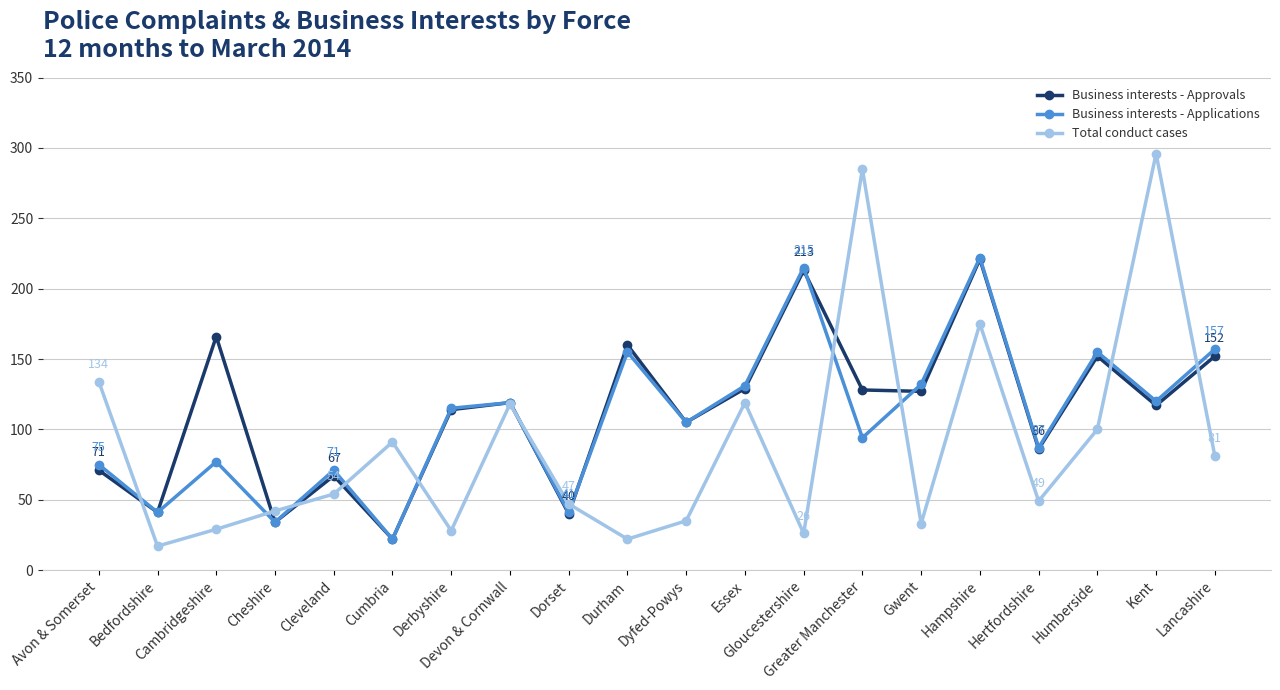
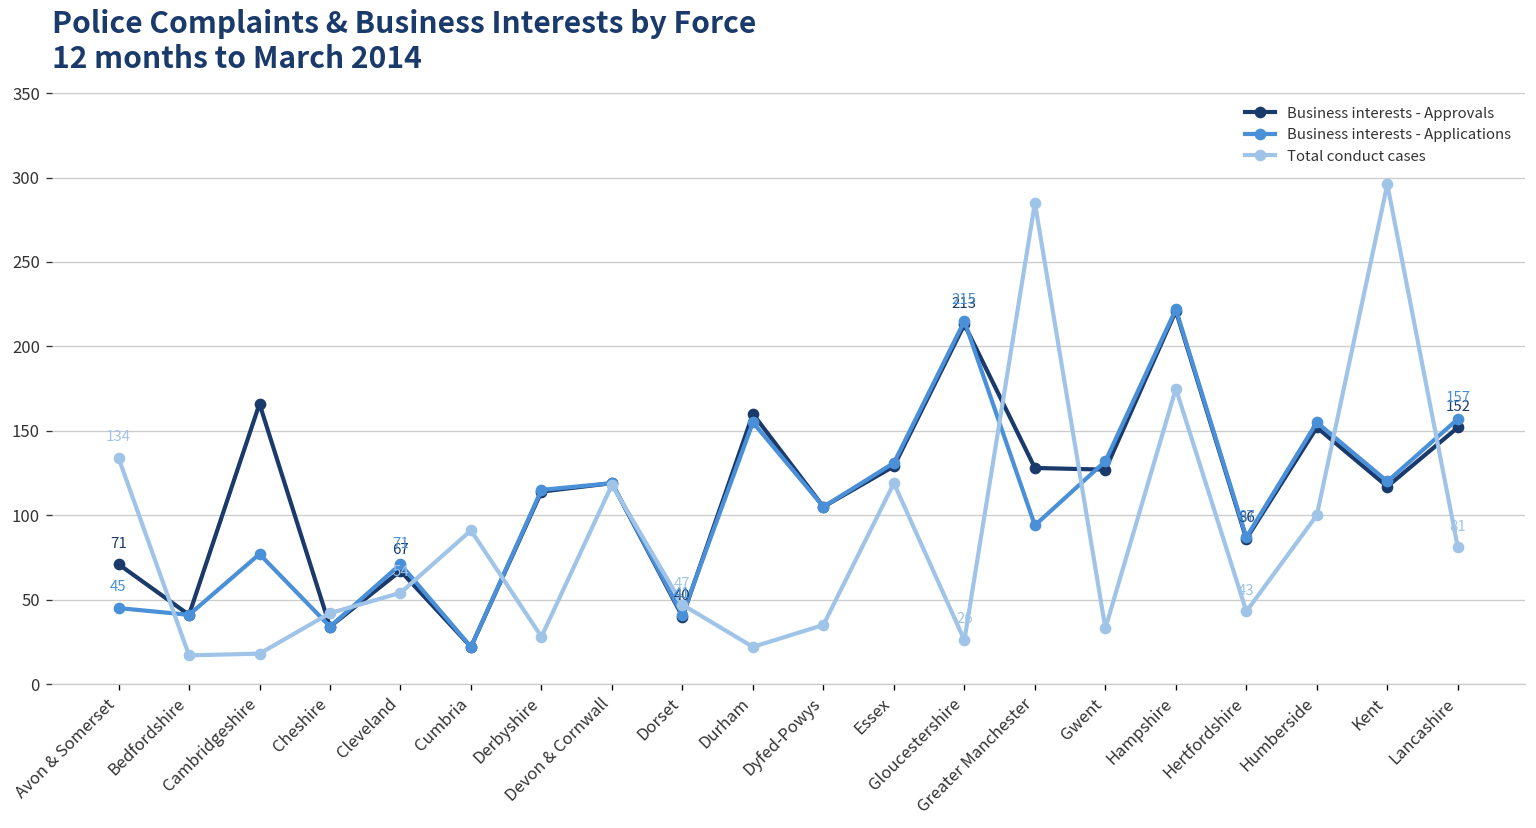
  {
    "Business interests - Approvals": {
      "Avon & Somerset": 71
    },
    "Business interests - Applications": {
-     "Avon & Somerset": 75
+     "Avon & Somerset": 45
    },
    "Total conduct cases": {
      "Avon & Somerset": 134,
-     "Cambridgeshire": 29,
+     "Cambridgeshire": 18,
      "Gloucestershire": 26,
-     "Hertfordshire": 49,
+     "Hertfordshire": 43,
      "Lancashire": 81
    }
  }
